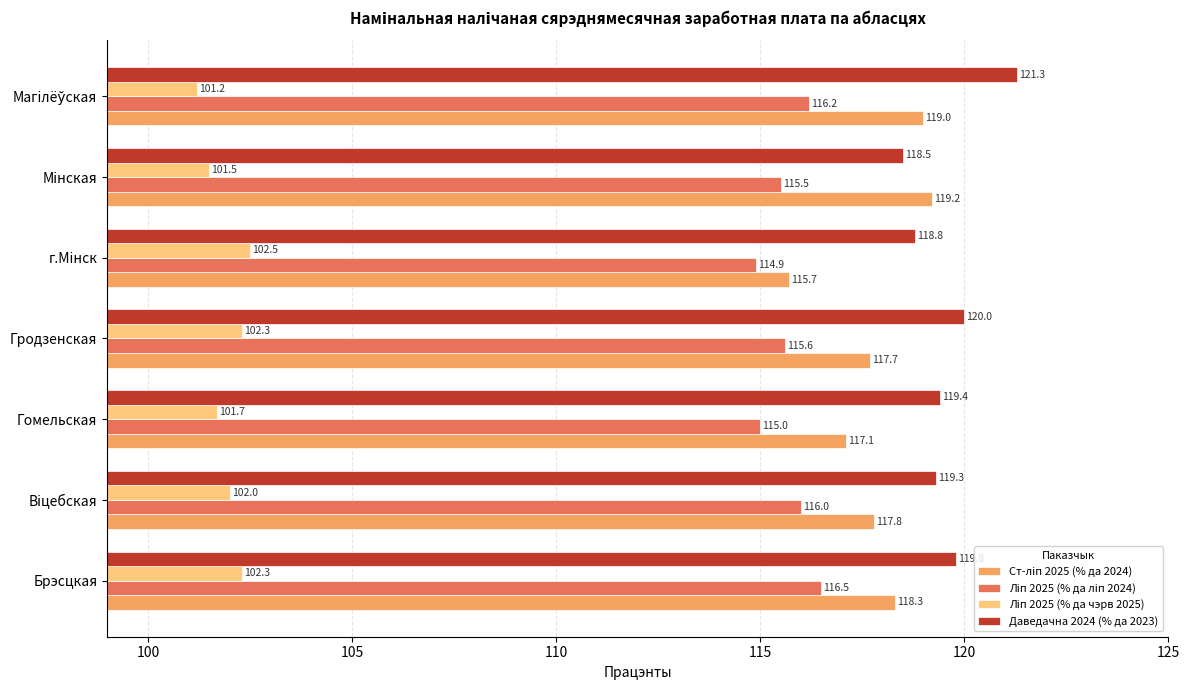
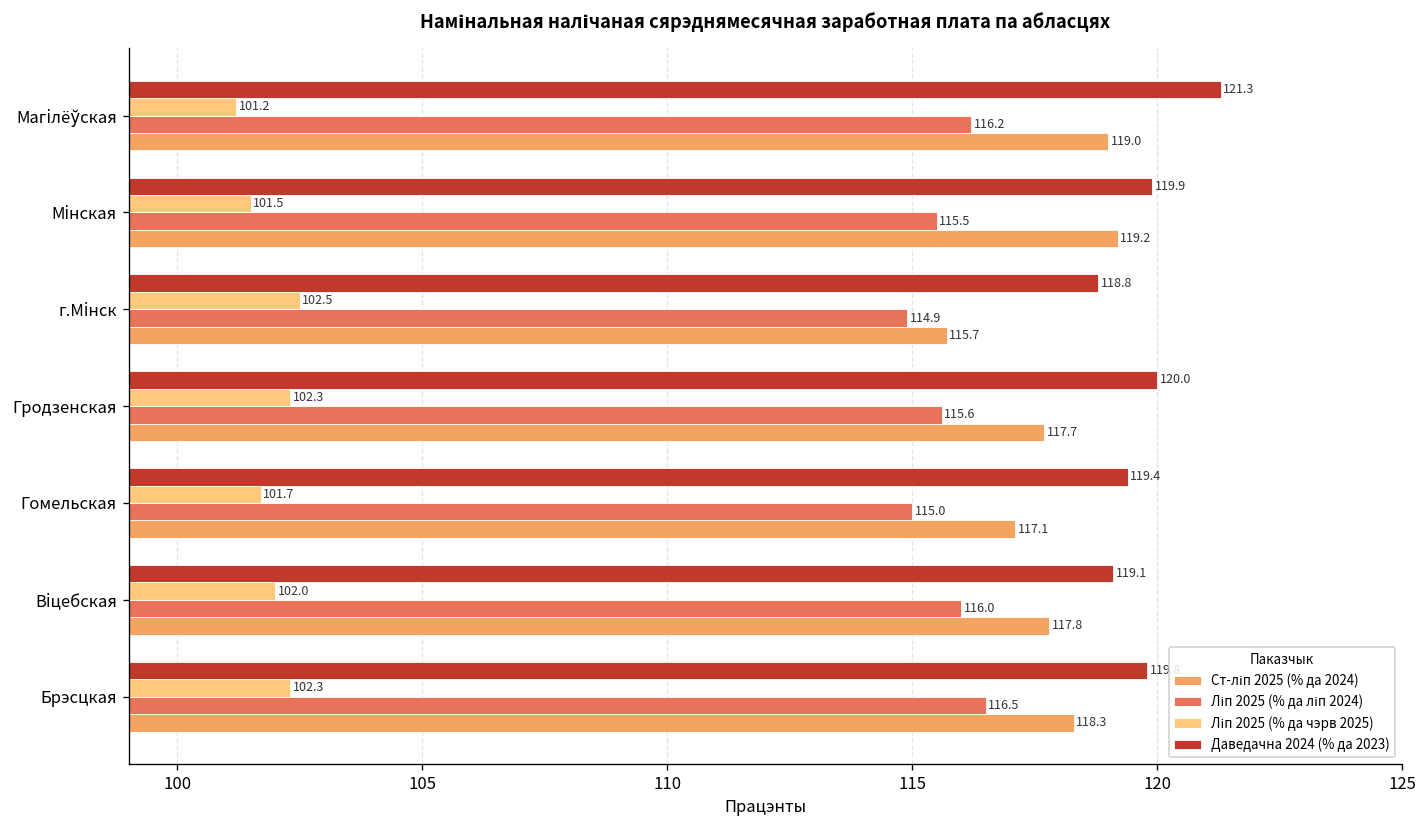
  {
    "Даведачна 2024 (% да 2023)": {
      "Магілёўская": 121.3,
-     "Мінская": 118.5,
+     "Мінская": 119.9,
      "г.Мінск": 118.8,
      "Гродзенская": 120.0,
      "Гомельская": 119.4,
-     "Віцебская": 119.3
+     "Віцебская": 119.1
    }
  }
